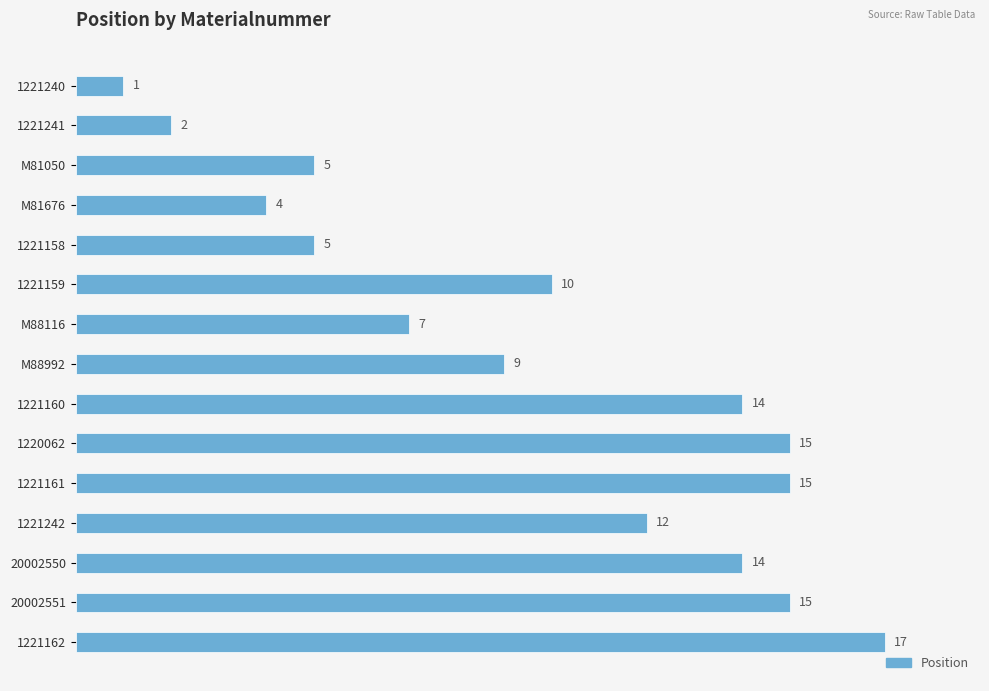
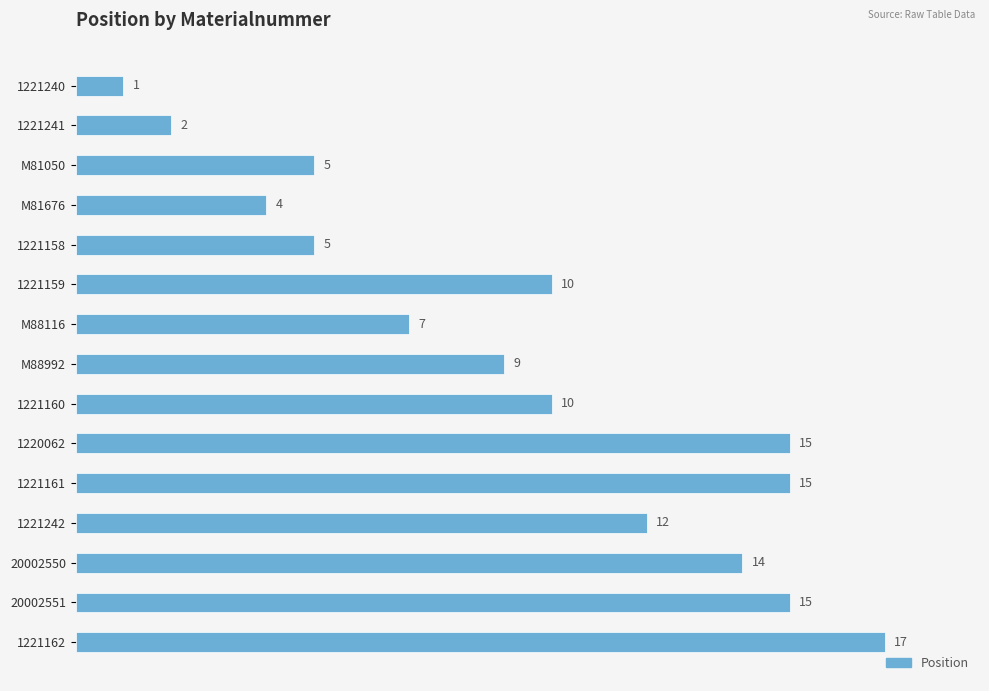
  {
    "1221240": 1,
    "1221241": 2,
    "M81050": 5,
    "M81676": 4,
    "1221158": 5,
    "1221159": 10,
    "M88116": 7,
    "M88992": 9,
-   "1221160": 14,
+   "1221160": 10,
    "1220062": 15,
    "1221161": 15,
    "1221242": 12,
    "20002550": 14,
    "20002551": 15,
    "1221162": 17
  }
